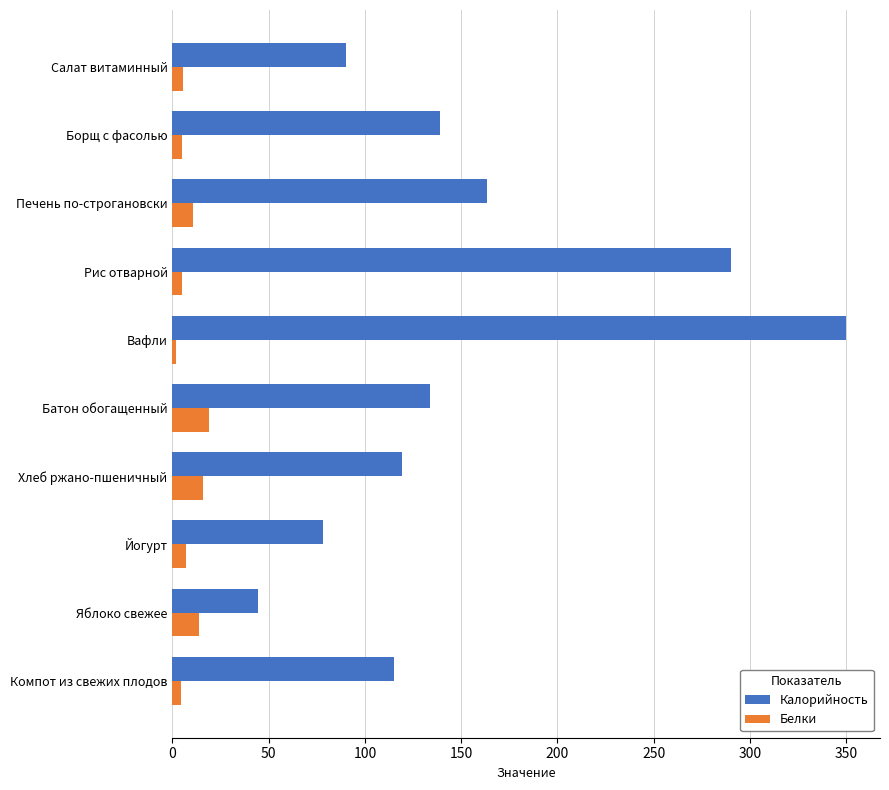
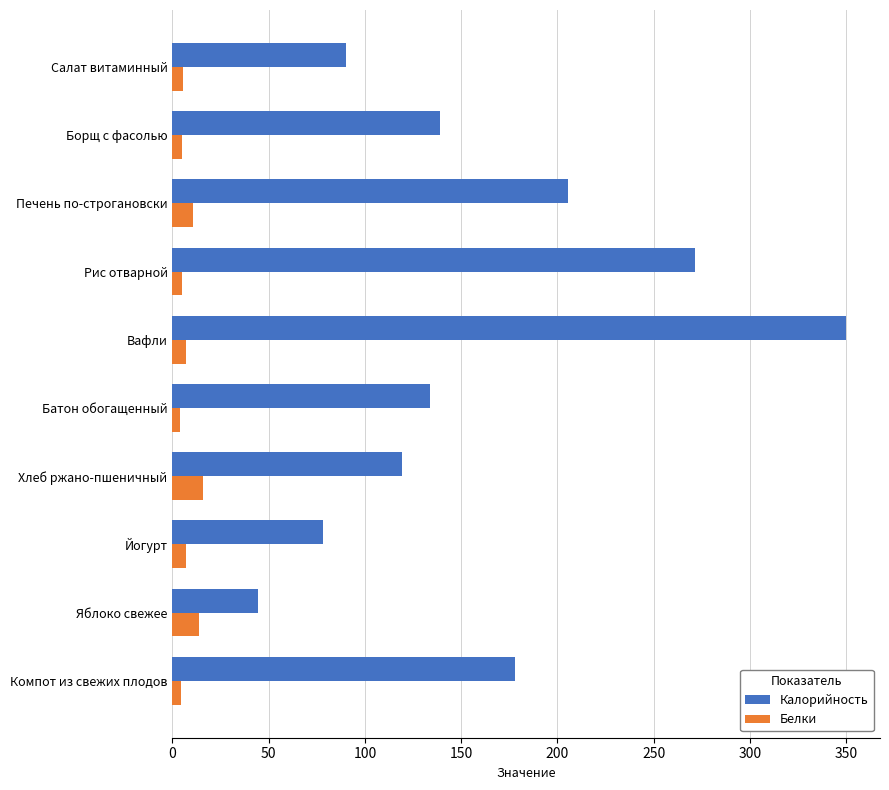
  {
    "Калорийность": {
      "Салат витаминный": 90,
      "Борщ с фасолью": 139,
-     "Печень по-строгановски": 163,
-     "Рис отварной": 290,
+     "Печень по-строгановски": 205,
+     "Рис отварной": 271,
      "Вафли": 350,
      "Батон обогащенный": 134,
      "Хлеб ржано-пшеничный": 119,
      "Йогурт": 78,
      "Яблоко свежее": 44,
-     "Компот из свежих плодов": 115
+     "Компот из свежих плодов": 178
    },
    "Белки": {
      "Салат витаминный": 6,
      "Борщ с фасолью": 5,
      "Печень по-строгановски": 11,
      "Рис отварной": 5,
-     "Вафли": 2,
-     "Батон обогащенный": 19,
+     "Вафли": 7,
+     "Батон обогащенный": 4,
      "Хлеб ржано-пшеничный": 16,
      "Йогурт": 7,
      "Яблоко свежее": 14,
      "Компот из свежих плодов": 4
    }
  }
